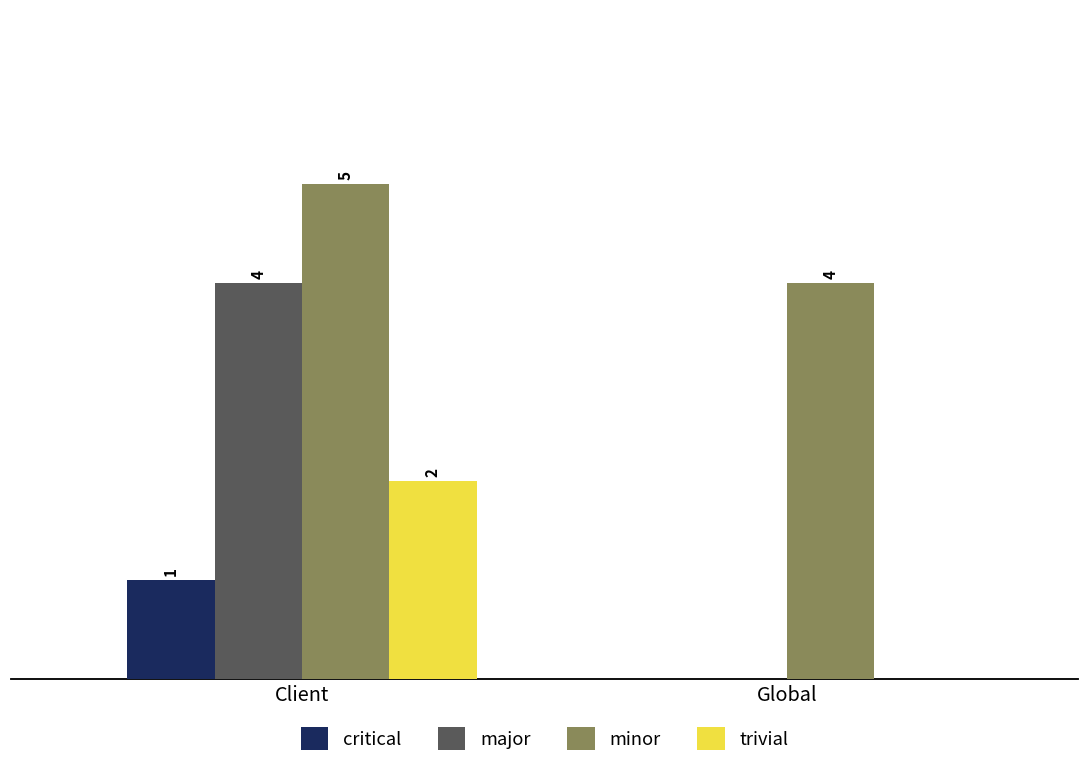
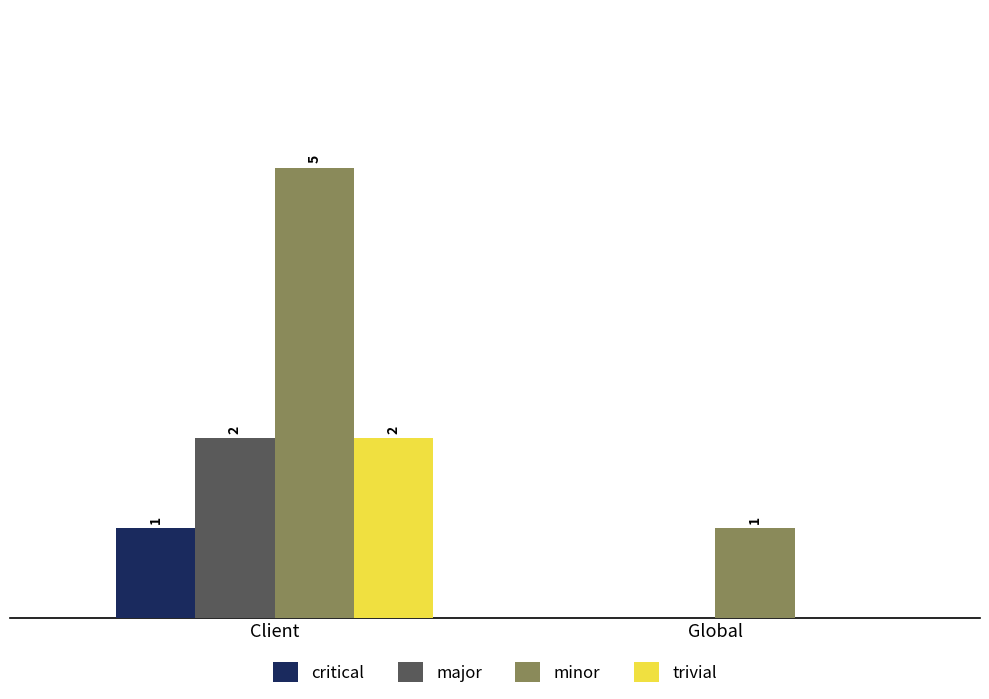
  {
    "critical": {
      "Client": 1
    },
    "major": {
-     "Client": 4
+     "Client": 2
    },
    "minor": {
      "Client": 5,
-     "Global": 4
+     "Global": 1
    },
    "trivial": {
      "Client": 2
    }
  }
